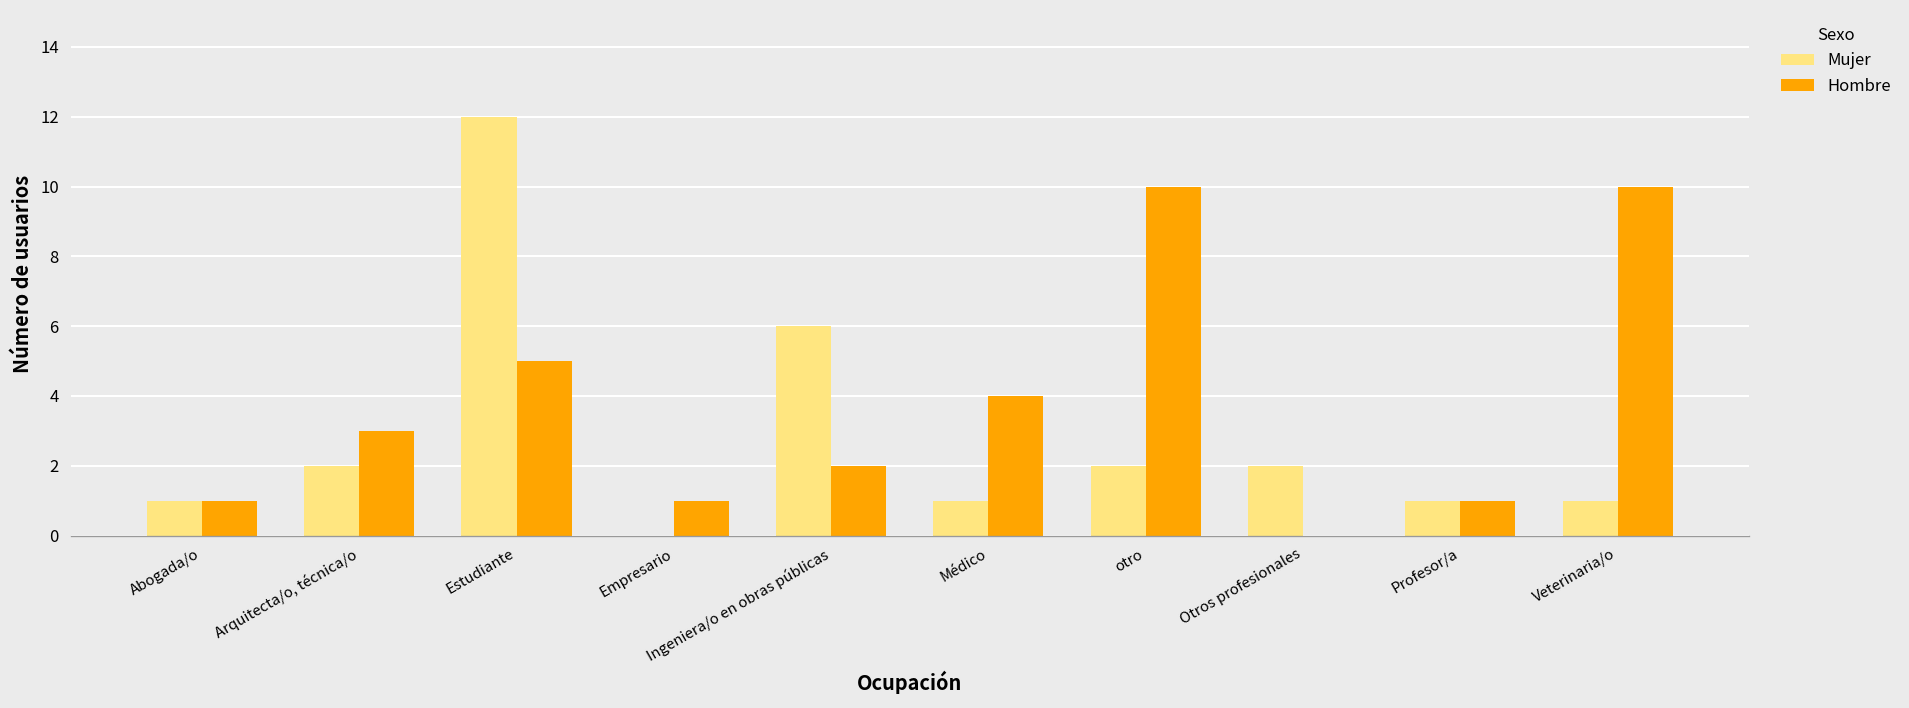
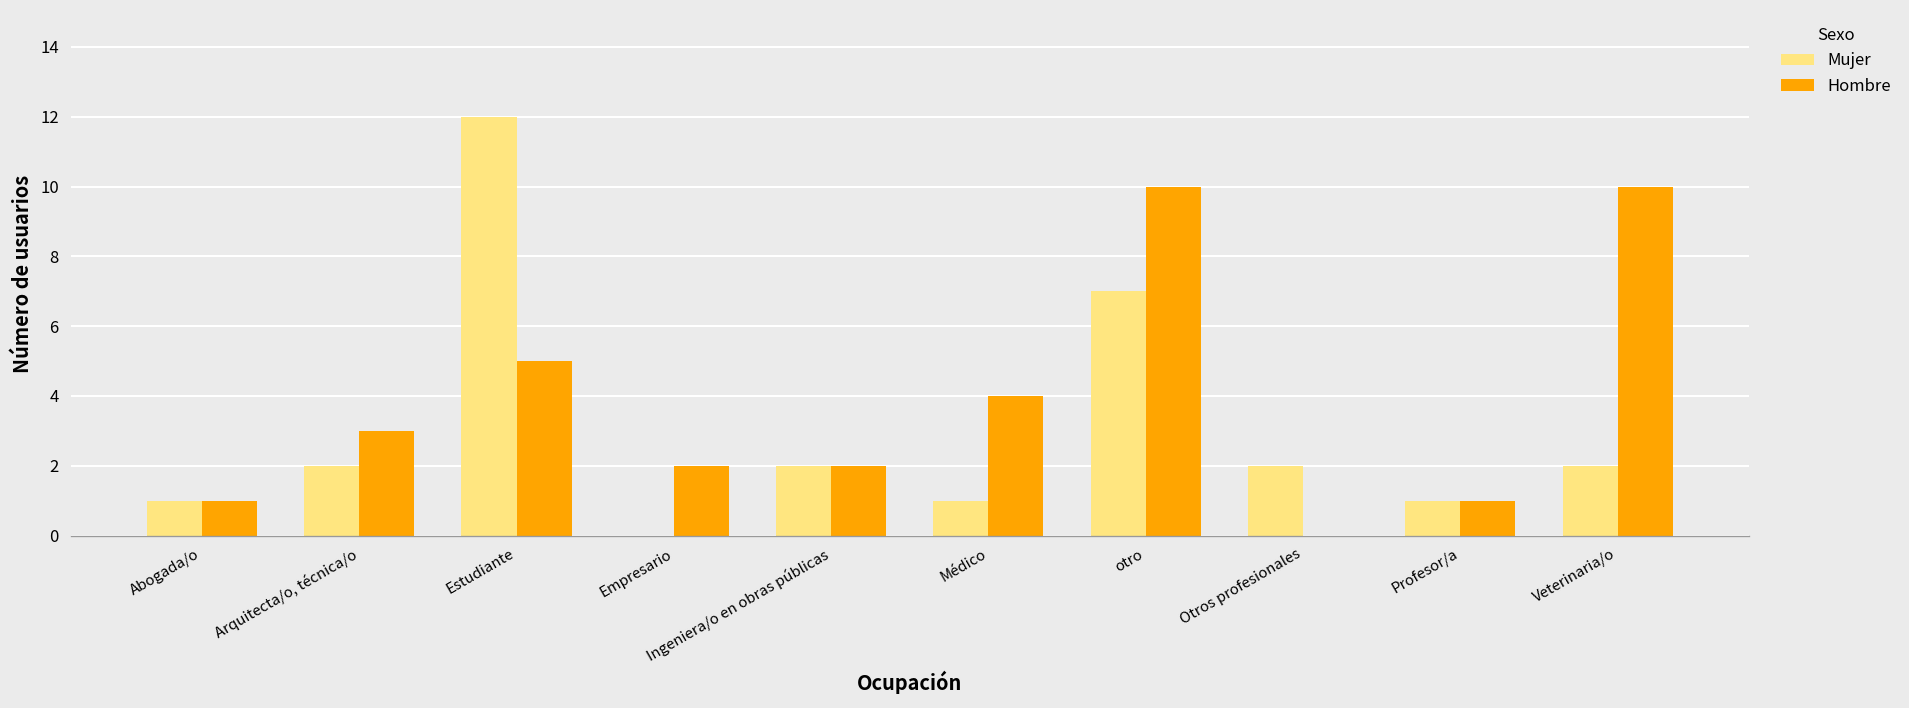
  {
    "Mujer": {
      "Abogada/o": 1,
      "Arquitecta/o, técnica/o": 2,
      "Estudiante": 12,
      "Empresario": 0,
-     "Ingeniera/o en obras públicas": 6,
+     "Ingeniera/o en obras públicas": 2,
      "Médico": 1,
-     "otro": 2,
+     "otro": 7,
      "Otros profesionales": 2,
      "Profesor/a": 1,
-     "Veterinaria/o": 1
+     "Veterinaria/o": 2
    },
    "Hombre": {
      "Abogada/o": 1,
      "Arquitecta/o, técnica/o": 3,
      "Estudiante": 5,
-     "Empresario": 1,
+     "Empresario": 2,
      "Ingeniera/o en obras públicas": 2,
      "Médico": 4,
      "otro": 10,
      "Otros profesionales": 0,
      "Profesor/a": 1,
      "Veterinaria/o": 10
    }
  }
